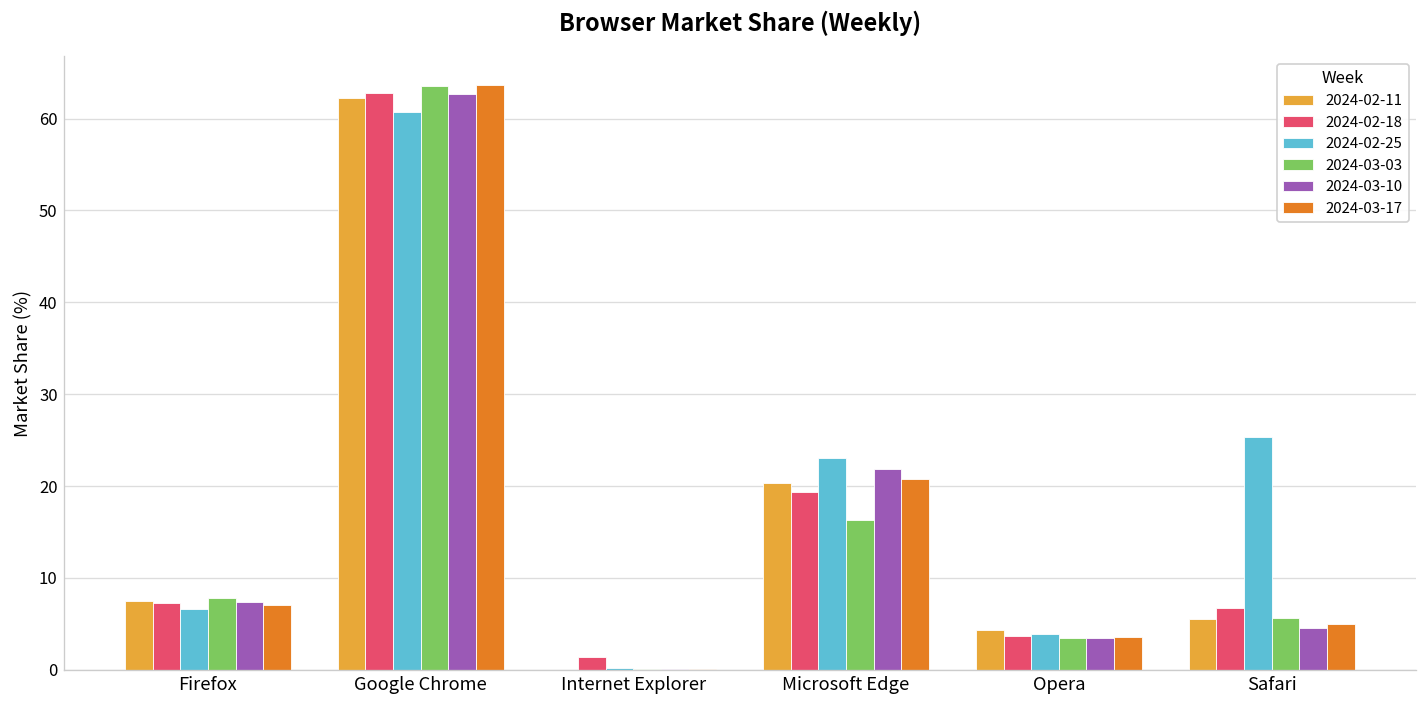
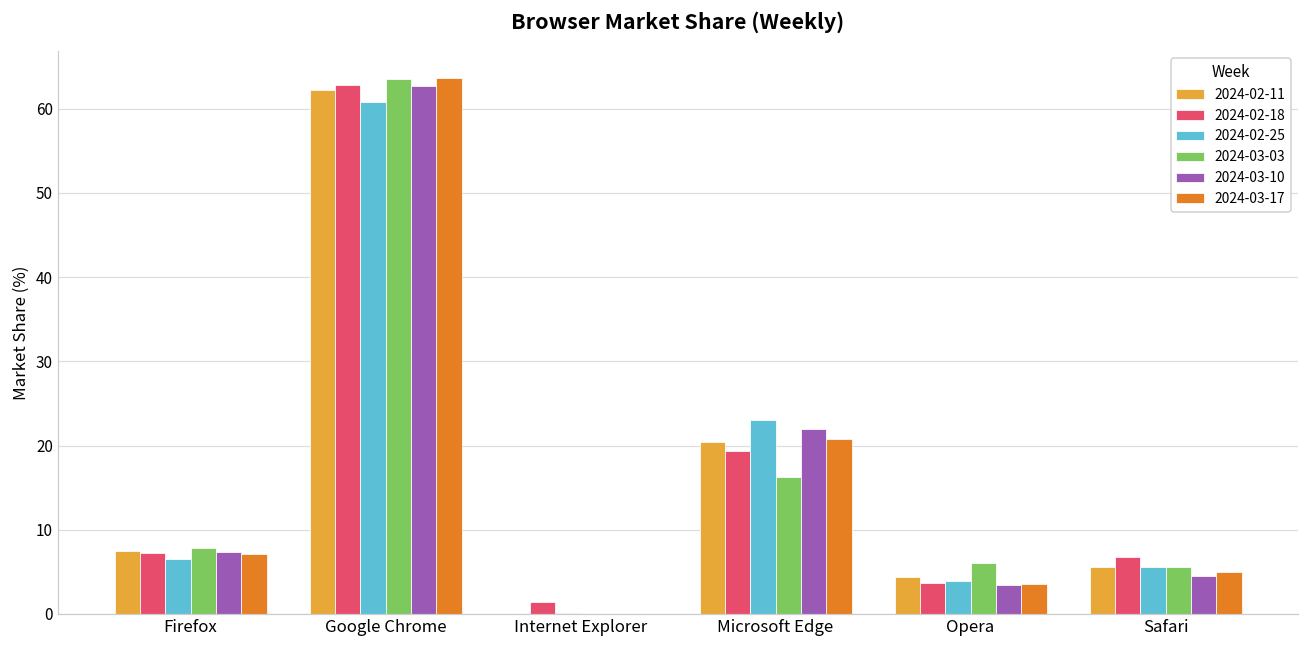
  {
    "2024-02-18": {
      "Firefox": 7,
      "Google Chrome": 63,
      "Internet Explorer": 1,
      "Microsoft Edge": 19,
      "Opera": 4,
      "Safari": 7
    },
    "2024-02-25": {
      "Firefox": 7,
      "Google Chrome": 61,
      "Microsoft Edge": 23,
      "Opera": 4,
-     "Safari": 25
+     "Safari": 6
    },
    "2024-03-03": {
      "Firefox": 8,
      "Google Chrome": 64,
      "Microsoft Edge": 16,
-     "Opera": 3,
+     "Opera": 6,
      "Safari": 6
    },
    "2024-03-10": {
      "Firefox": 7,
      "Google Chrome": 63,
      "Microsoft Edge": 22,
      "Opera": 3,
      "Safari": 5
    }
  }
